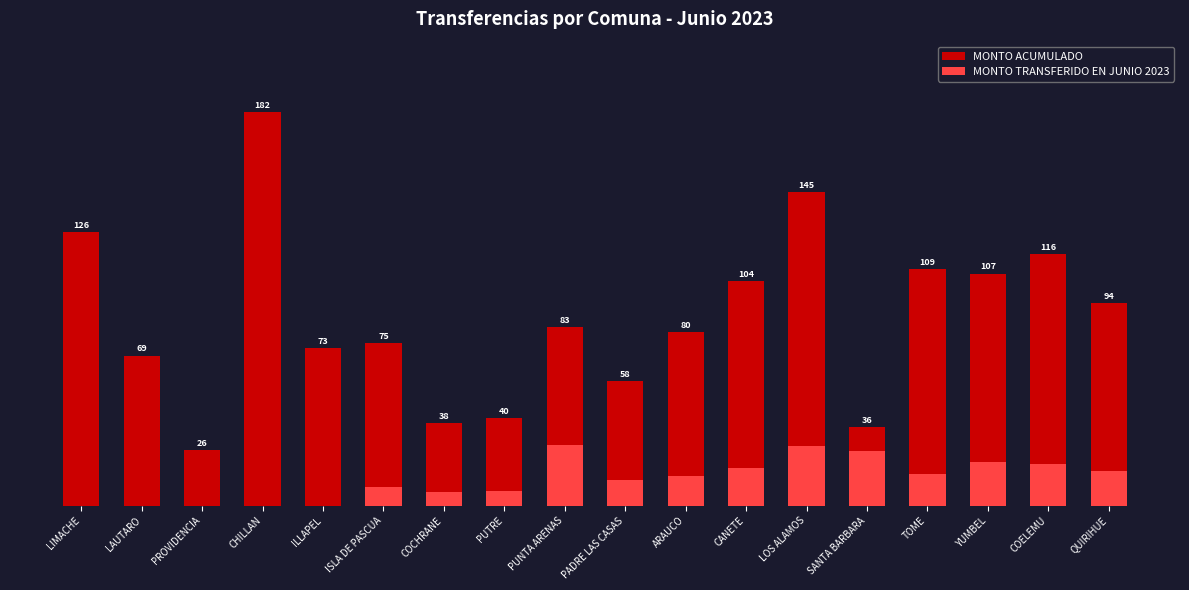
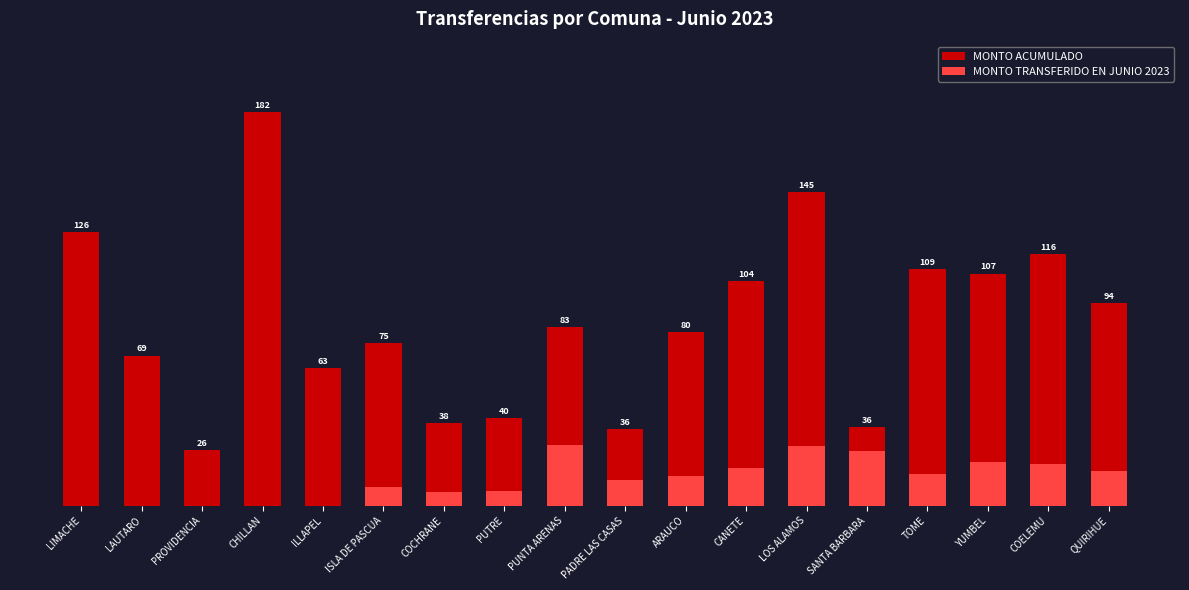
  {
    "MONTO ACUMULADO": {
-     "ILLAPEL": 73,
-     "PADRE LAS CASAS": 58
+     "ILLAPEL": 63,
+     "PADRE LAS CASAS": 36
    }
  }
